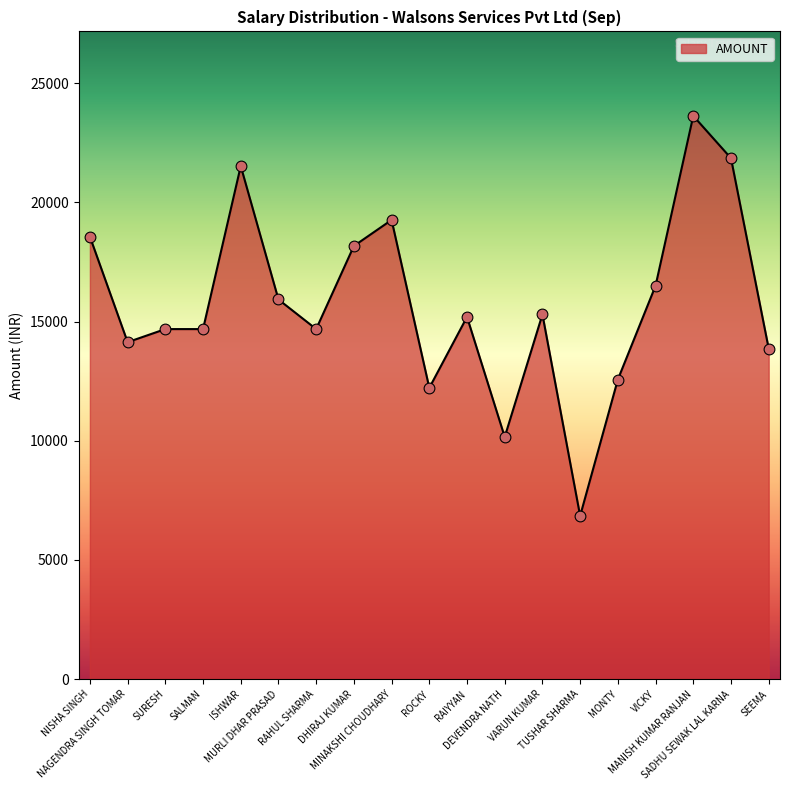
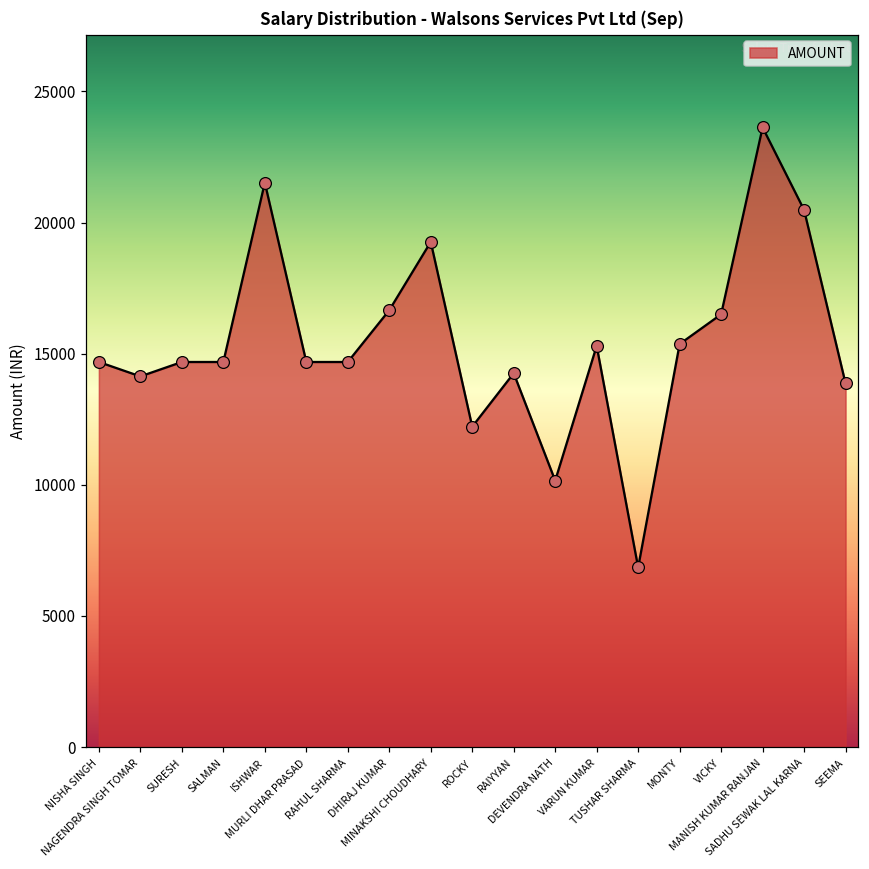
  {
-   "NISHA SINGH": 18600,
+   "NISHA SINGH": 14700,
    "NAGENDRA SINGH TOMAR": 14100,
    "SURESH": 14700,
    "SALMAN": 14700,
    "ISHWAR": 21500,
-   "MURLI DHAR PRASAD": 15900,
+   "MURLI DHAR PRASAD": 14700,
    "RAHUL SHARMA": 14700,
-   "DHIRAJ KUMAR": 18200,
+   "DHIRAJ KUMAR": 16700,
    "MINAKSHI CHOUDHARY": 19300,
    "ROCKY": 12200,
-   "RAIYYAN": 15200,
+   "RAIYYAN": 14300,
    "DEVENDRA NATH": 10200,
    "VARUN KUMAR": 15300,
    "TUSHAR SHARMA": 6800,
-   "MONTY": 12600,
+   "MONTY": 15400,
    "VICKY": 16500,
    "MANISH KUMAR RANJAN": 23600,
-   "SADHU SEWAK LAL KARNA": 21800,
+   "SADHU SEWAK LAL KARNA": 20500,
    "SEEMA": 13900
  }
